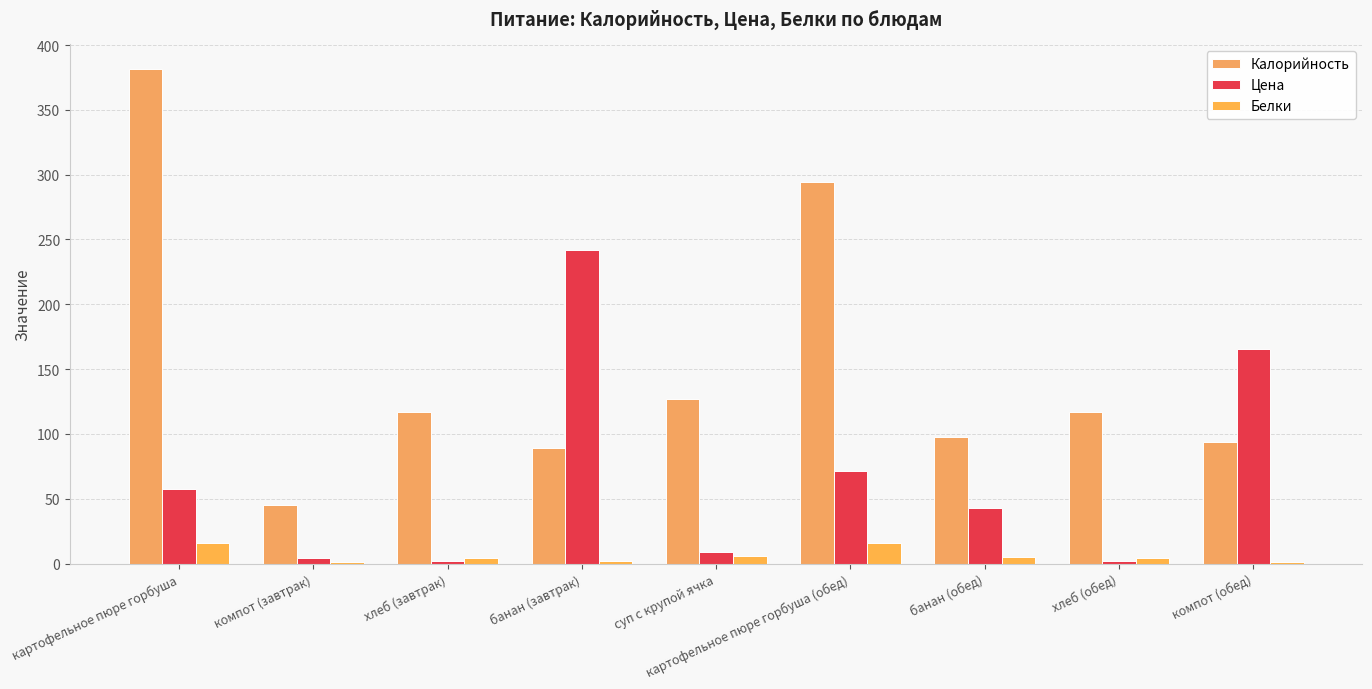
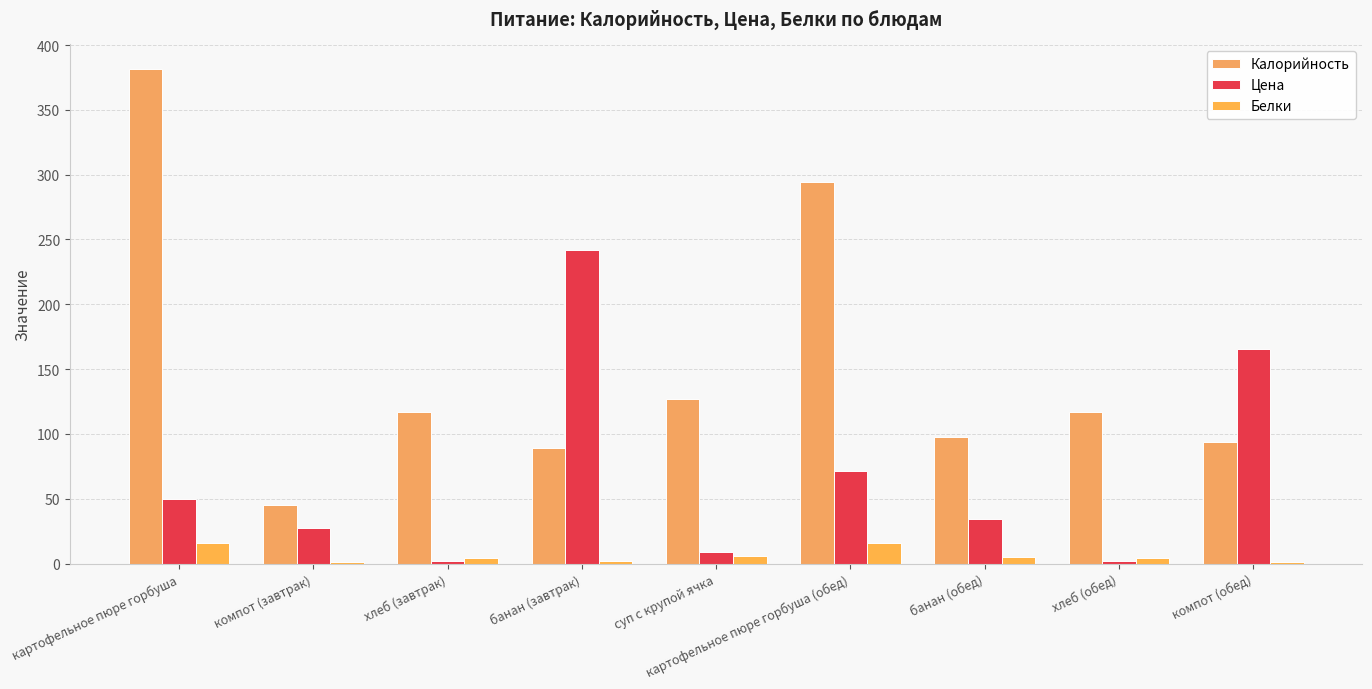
  {
    "Цена": {
-     "картофельное пюре горбуша": 58,
-     "компот (завтрак)": 4,
+     "картофельное пюре горбуша": 50,
+     "компот (завтрак)": 27,
      "хлеб (завтрак)": 2,
      "банан (завтрак)": 242,
      "суп с крупой ячка": 9,
      "картофельное пюре горбуша (обед)": 71,
-     "банан (обед)": 43,
+     "банан (обед)": 34,
      "хлеб (обед)": 2,
      "компот (обед)": 165
    }
  }
